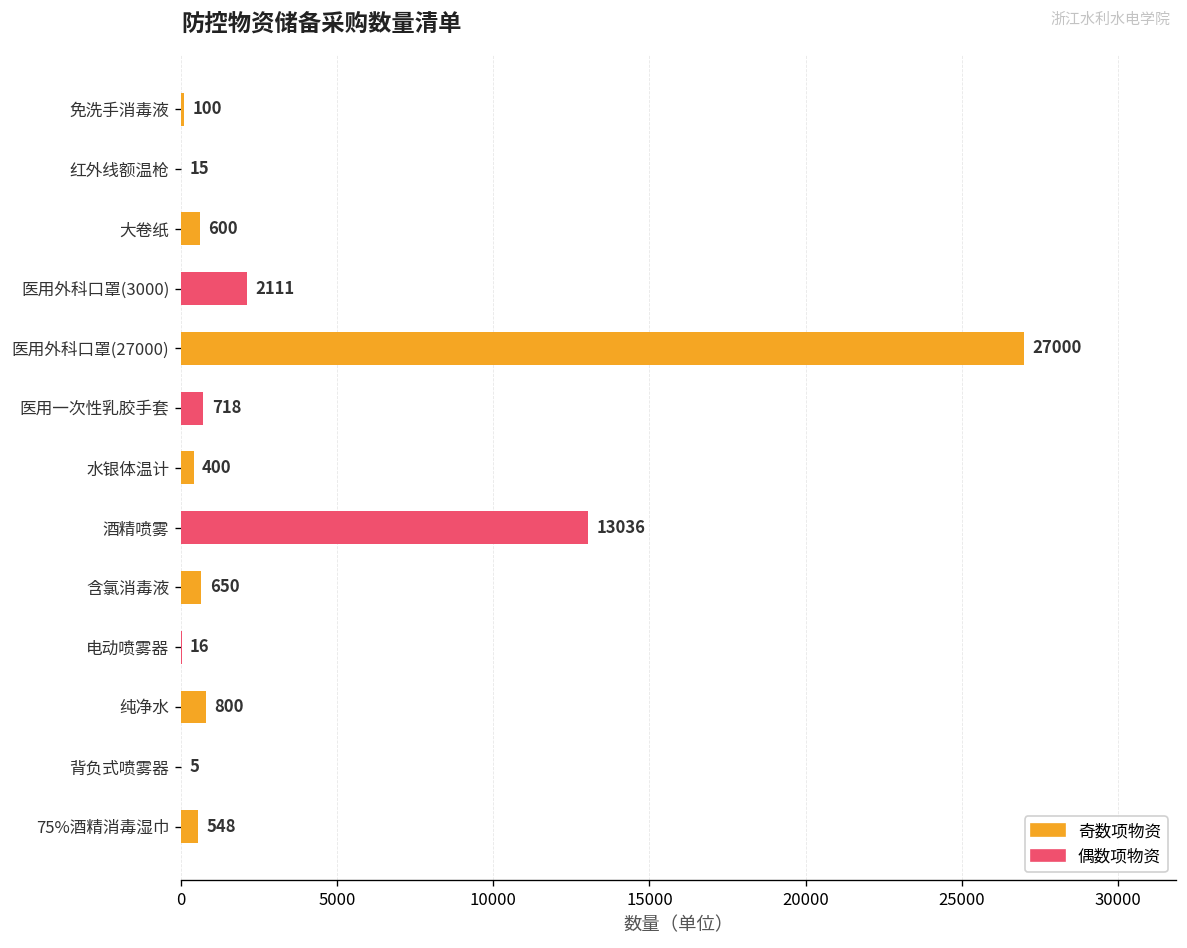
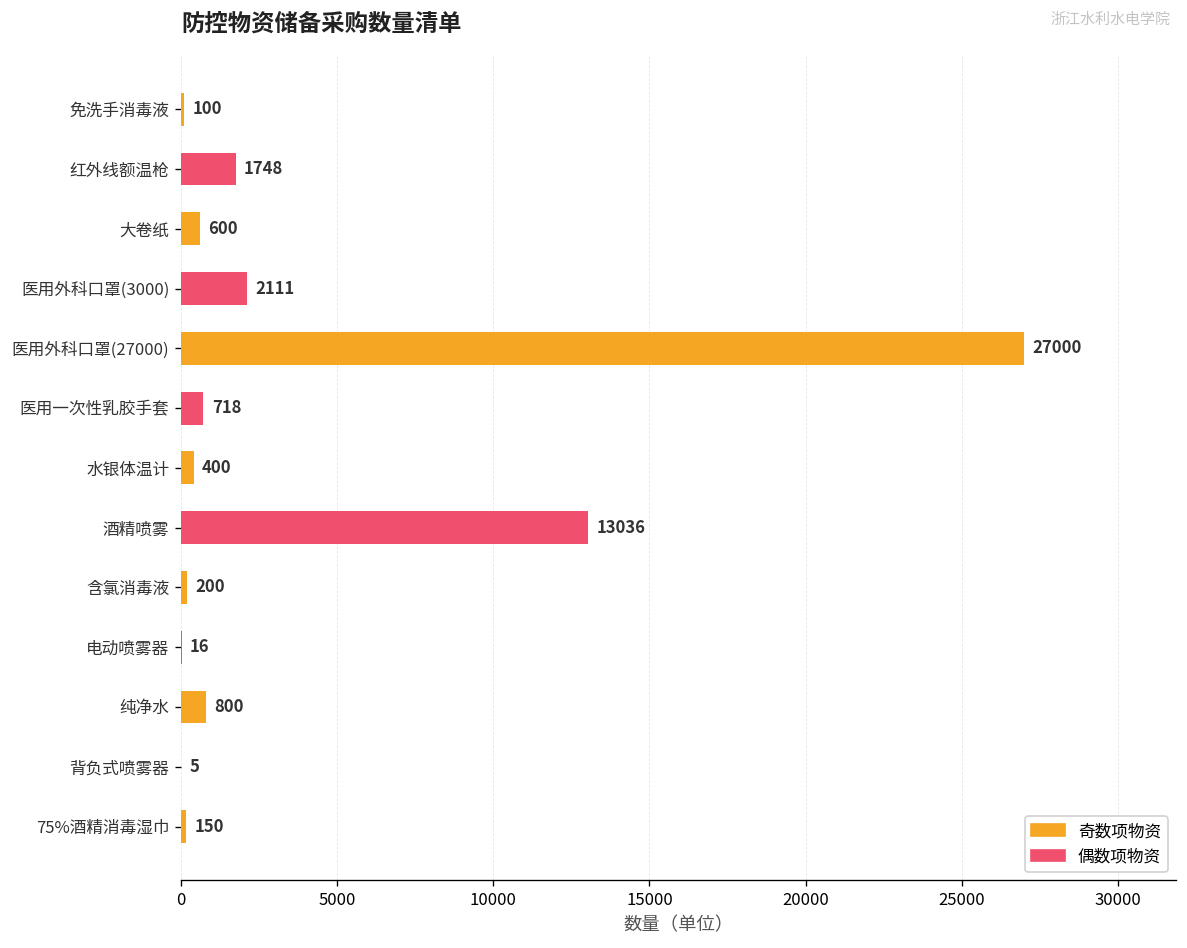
  {
    "免洗手消毒液": 100,
-   "红外线额温枪": 15,
+   "红外线额温枪": 1748,
    "大卷纸": 600,
    "医用外科口罩(3000)": 2111,
    "医用外科口罩(27000)": 27000,
    "医用一次性乳胶手套": 718,
    "水银体温计": 400,
    "酒精喷雾": 13036,
-   "含氯消毒液": 650,
+   "含氯消毒液": 200,
    "电动喷雾器": 16,
    "纯净水": 800,
    "背负式喷雾器": 5,
-   "75%酒精消毒湿巾": 548
+   "75%酒精消毒湿巾": 150
  }
